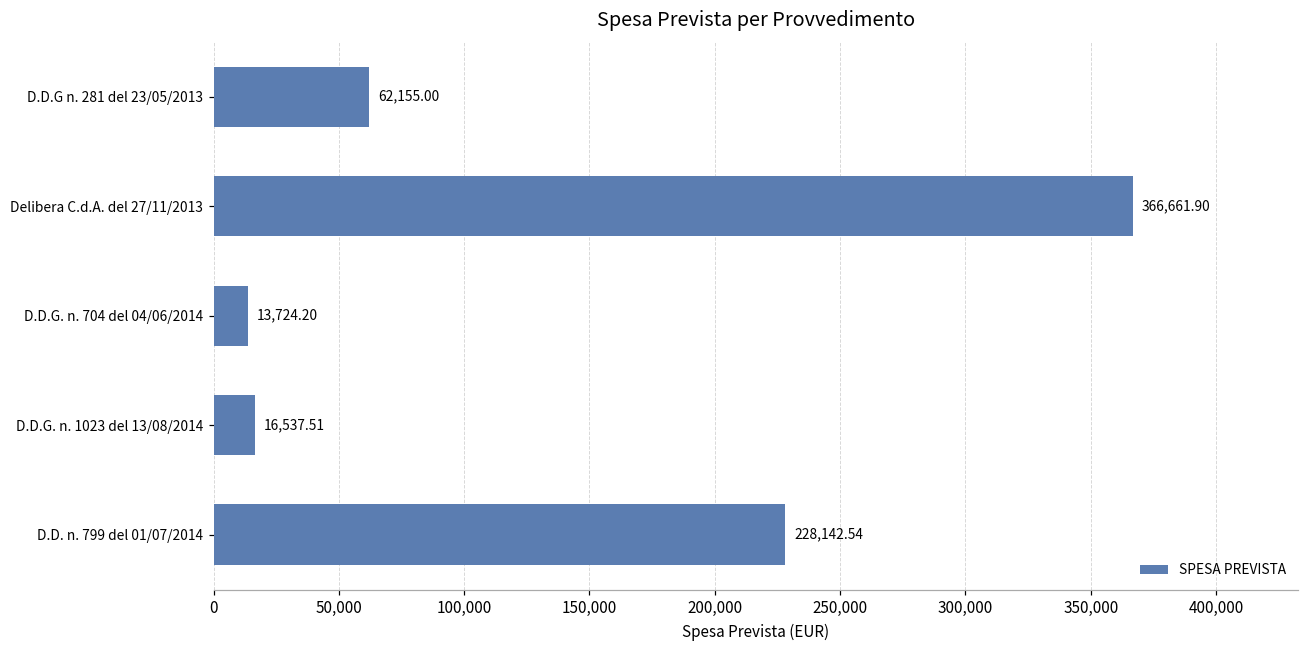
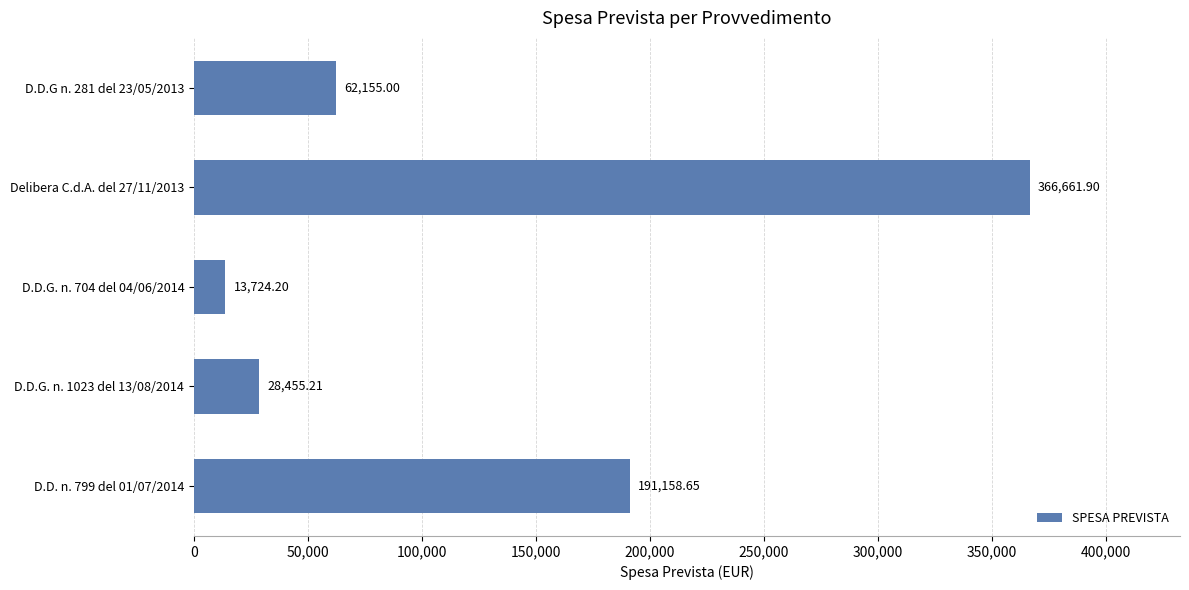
  {
    "D.D.G n. 281 del 23/05/2013": "62,155.00",
    "Delibera C.d.A. del 27/11/2013": "366,661.90",
    "D.D.G. n. 704 del 04/06/2014": "13,724.20",
-   "D.D.G. n. 1023 del 13/08/2014": "16,537.51",
-   "D.D. n. 799 del 01/07/2014": "228,142.54"
+   "D.D.G. n. 1023 del 13/08/2014": "28,455.21",
+   "D.D. n. 799 del 01/07/2014": "191,158.65"
  }
